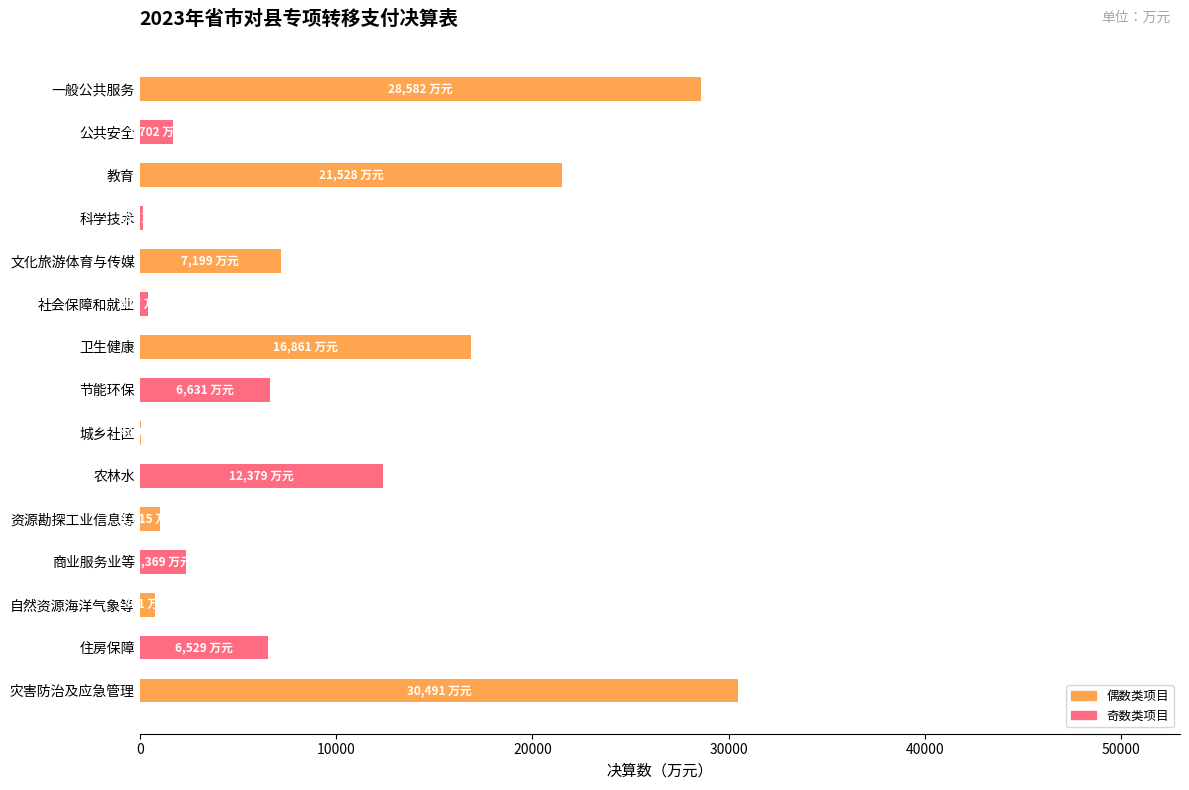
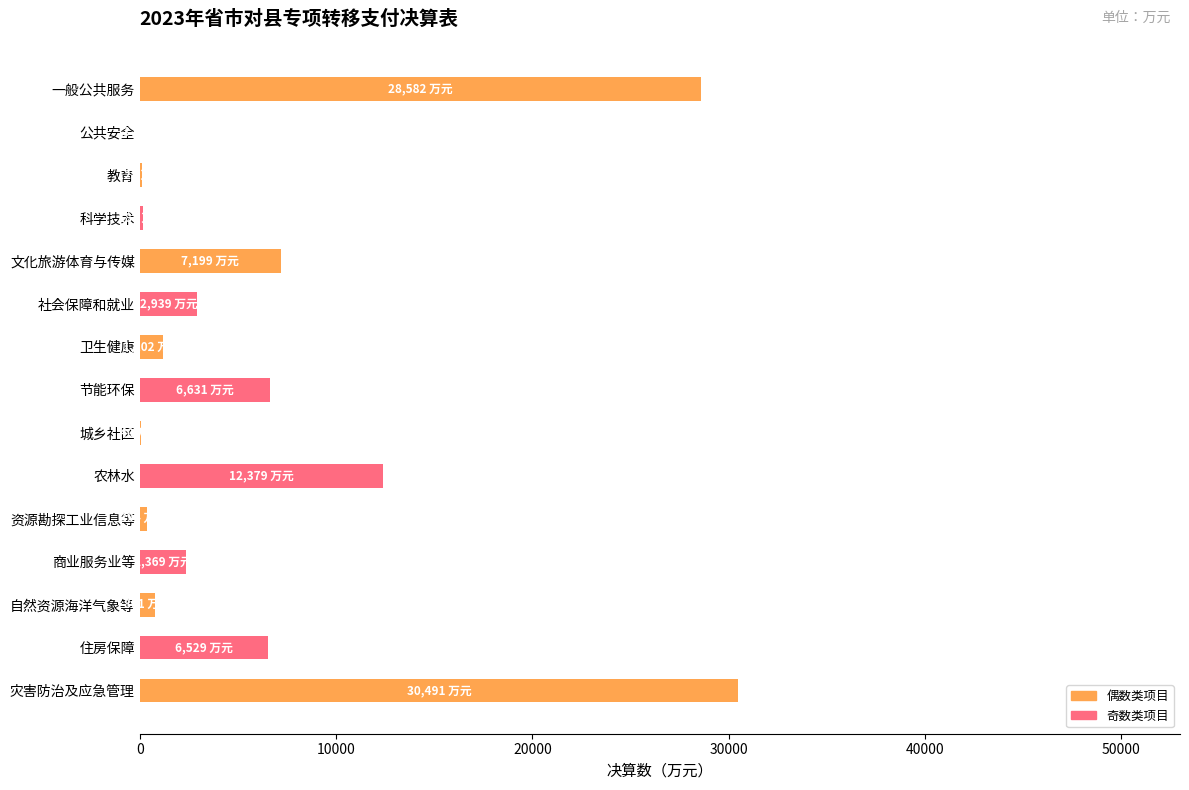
  {
-   "公共安全": 1700,
-   "教育": 21500,
+   "公共安全": 0,
+   "教育": 100,
    "科学技术": 200,
-   "社会保障和就业": 400,
-   "卫生健康": 16900,
-   "资源勘探工业信息等": 1000,
+   "社会保障和就业": 2900,
+   "卫生健康": 1200,
+   "资源勘探工业信息等": 400,
    "自然资源海洋气象等": 800
  }
